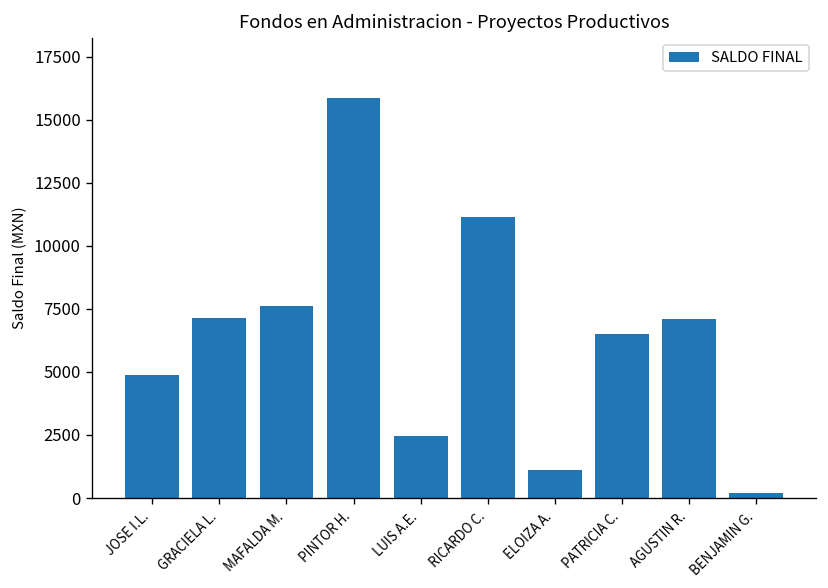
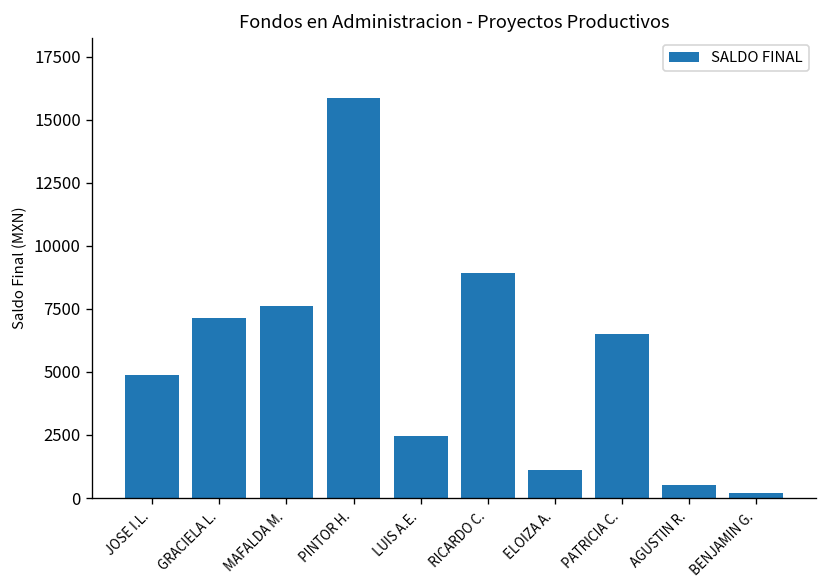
  {
    "JOSE I.L.": 4900,
    "GRACIELA L.": 7100,
    "MAFALDA M.": 7600,
    "PINTOR H.": 15900,
    "LUIS A.E.": 2500,
-   "RICARDO C.": 11100,
+   "RICARDO C.": 8900,
    "ELOIZA A.": 1100,
    "PATRICIA C.": 6500,
-   "AGUSTIN R.": 7100,
+   "AGUSTIN R.": 500,
    "BENJAMIN G.": 200
  }
